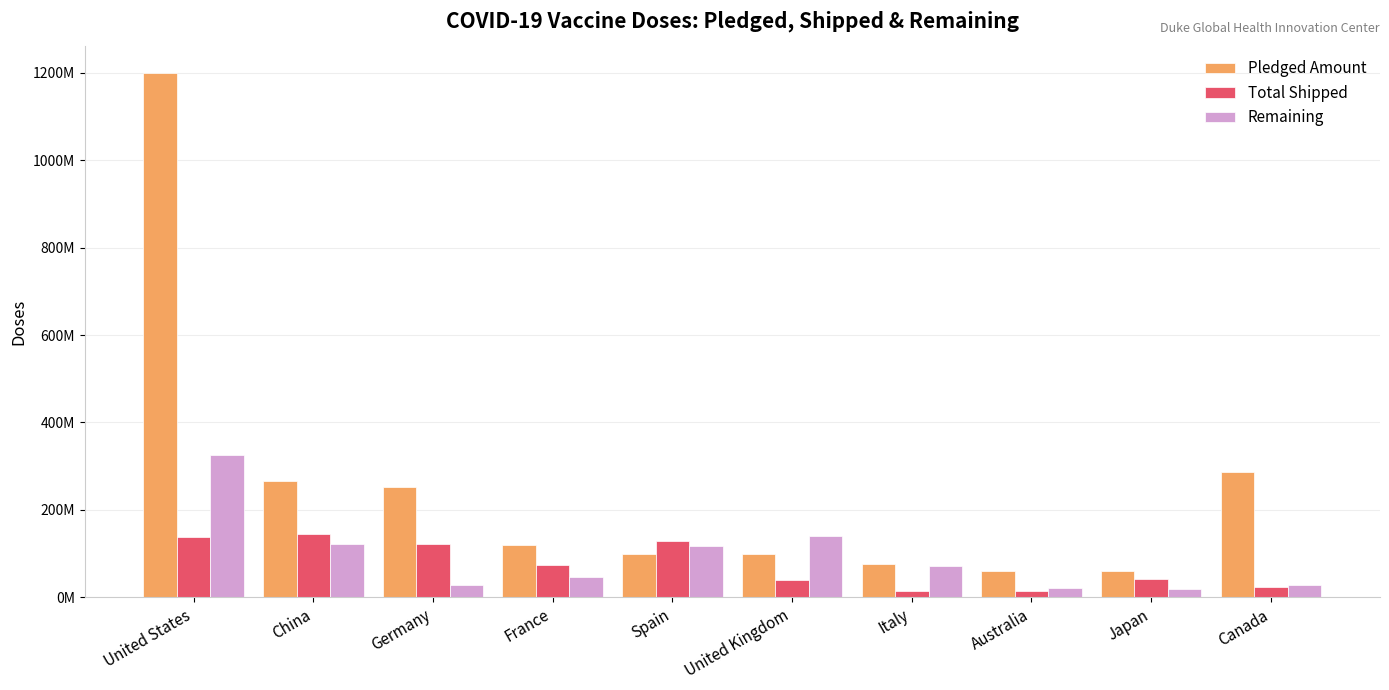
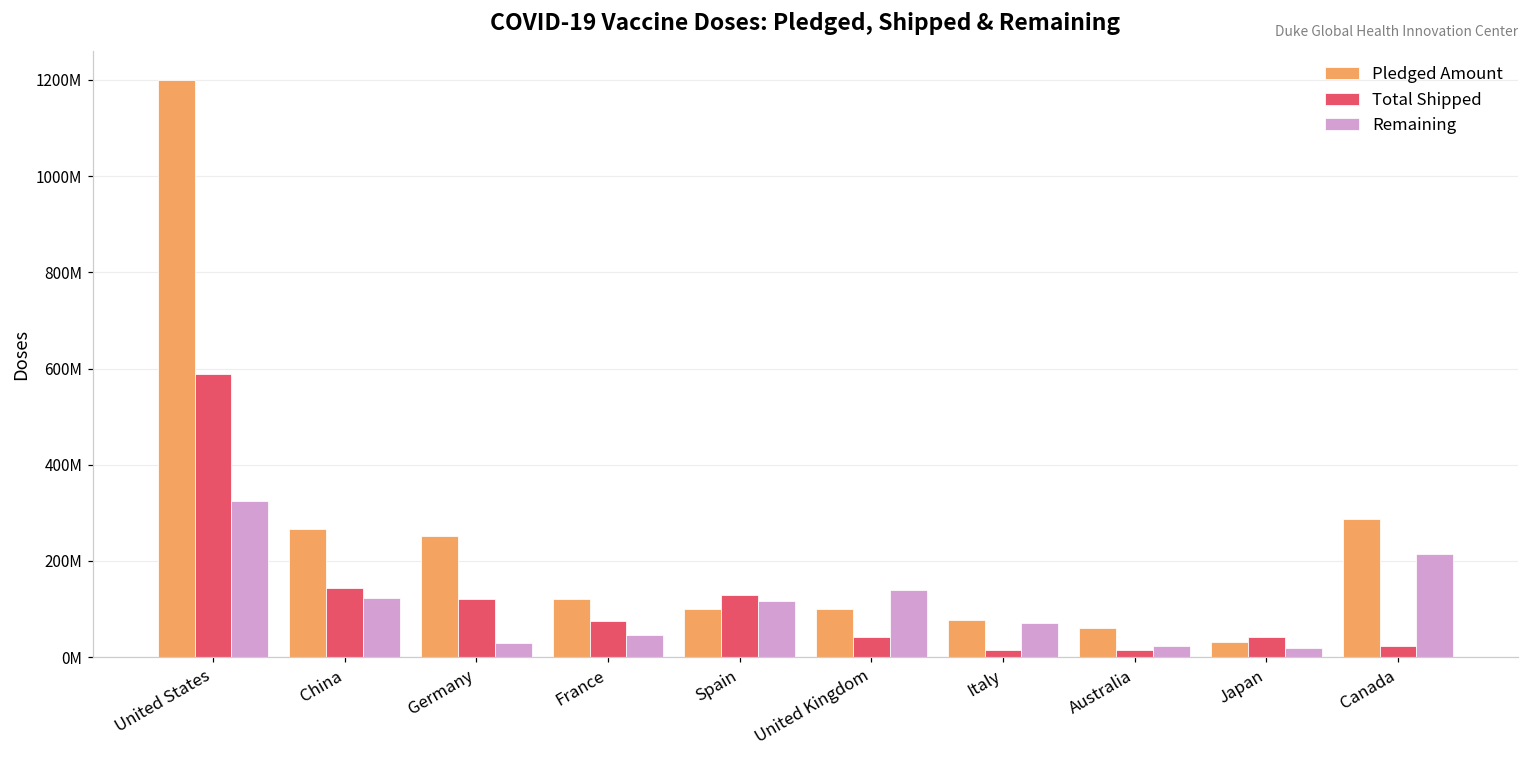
  {
    "Pledged Amount": {
      "United States": 1200000000,
      "China": 270000000,
      "Germany": 250000000,
      "France": 120000000,
      "Spain": 100000000,
      "United Kingdom": 100000000,
      "Italy": 80000000,
      "Australia": 60000000,
-     "Japan": 60000000,
+     "Japan": 30000000,
      "Canada": 290000000
    },
    "Total Shipped": {
-     "United States": 140000000,
+     "United States": 590000000,
      "China": 140000000,
      "Germany": 120000000,
      "France": 70000000,
      "Spain": 130000000,
      "United Kingdom": 40000000,
      "Italy": 10000000,
      "Australia": 10000000,
      "Japan": 40000000,
      "Canada": 20000000
    },
    "Remaining": {
      "United States": 320000000,
      "China": 120000000,
      "Germany": 30000000,
      "France": 50000000,
      "Spain": 120000000,
      "United Kingdom": 140000000,
      "Italy": 70000000,
      "Australia": 20000000,
      "Japan": 20000000,
-     "Canada": 30000000
+     "Canada": 210000000
    }
  }
